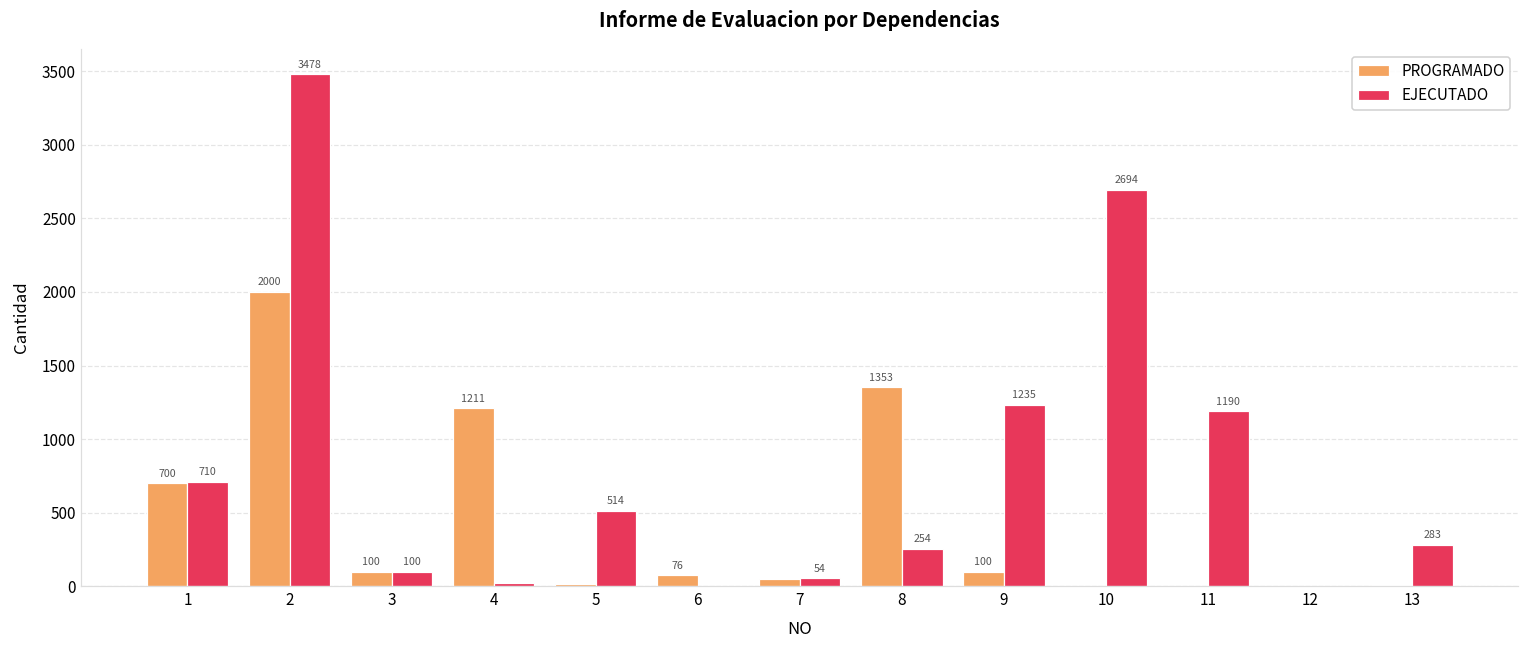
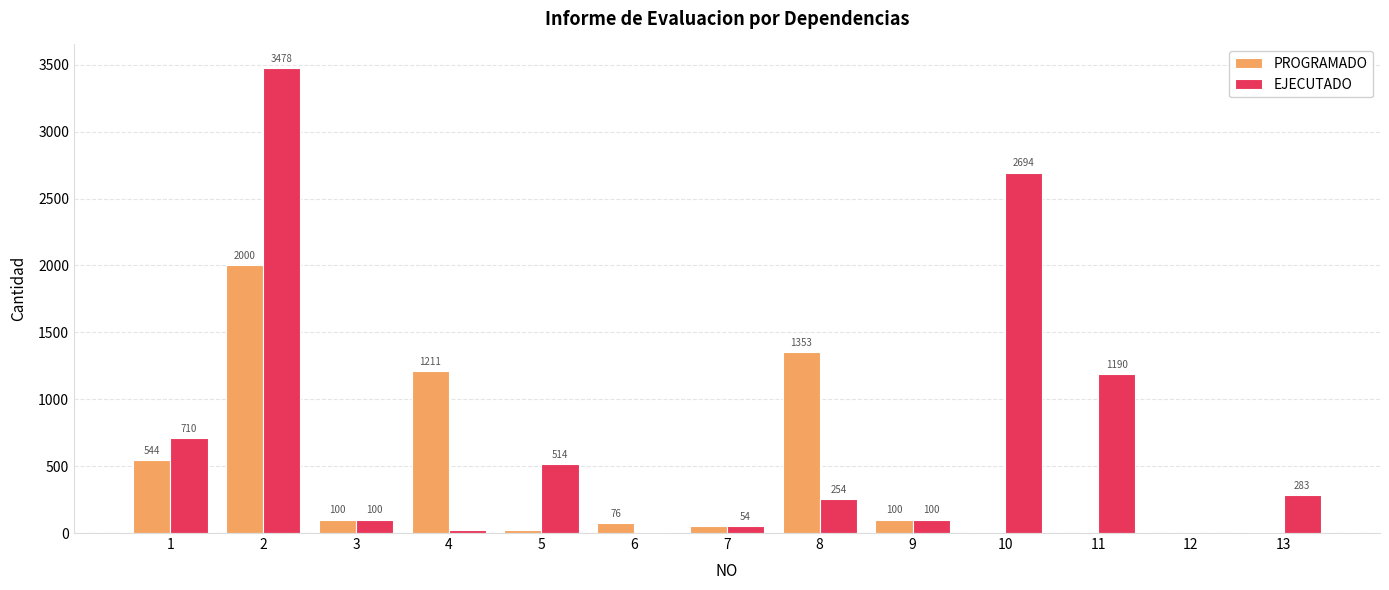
  {
    "PROGRAMADO": {
-     "1": 700,
+     "1": 544,
      "2": 2000,
      "3": 100,
      "4": 1211,
      "6": 76,
      "8": 1353,
      "9": 100
    },
    "EJECUTADO": {
      "1": 710,
      "2": 3478,
      "3": 100,
      "5": 514,
      "7": 54,
      "8": 254,
-     "9": 1235,
+     "9": 100,
      "10": 2694,
      "11": 1190,
      "13": 283
    }
  }
